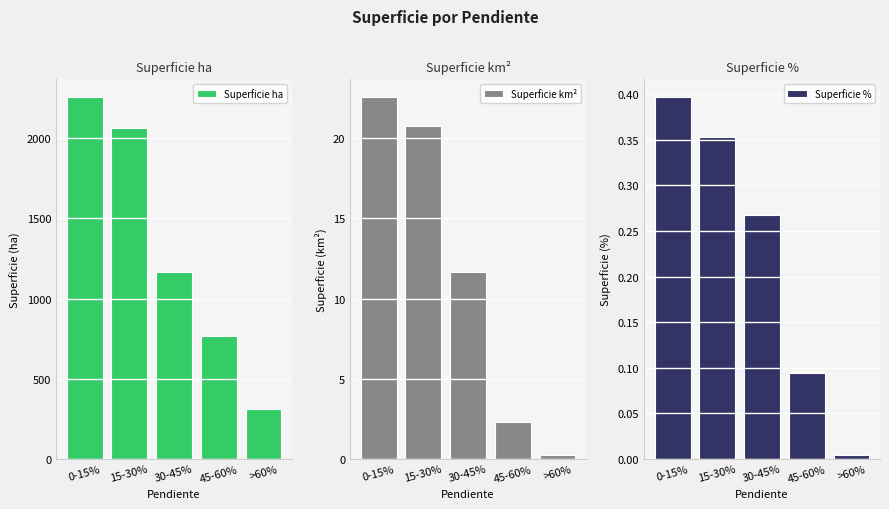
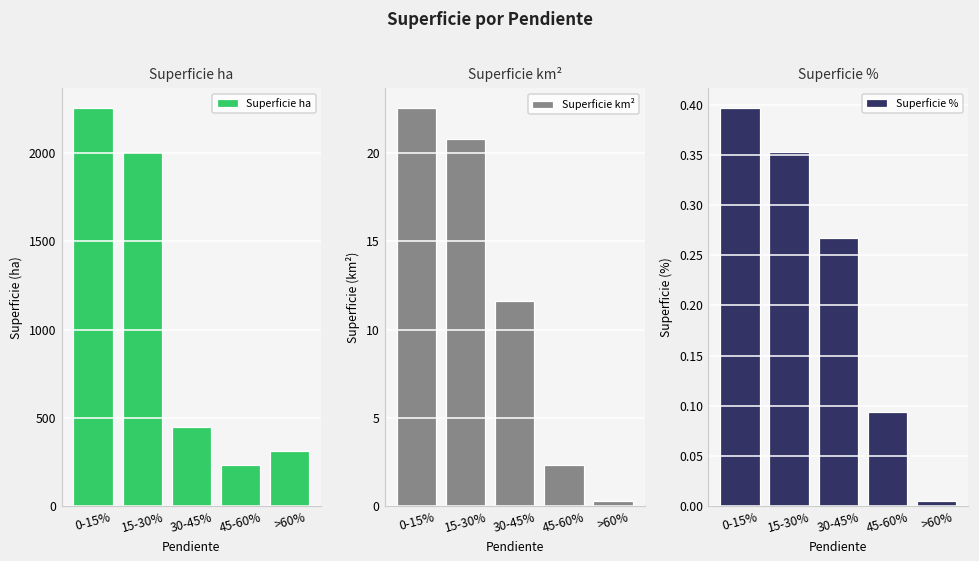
  {
    "Superficie ha": {
      "0-15%": 2260,
-     "15-30%": 2060,
-     "30-45%": 1160,
-     "45-60%": 770,
+     "15-30%": 2010,
+     "30-45%": 450,
+     "45-60%": 230,
      ">60%": 310
    },
    "Superficie km²": {
      "0-15%": 22.6,
      "15-30%": 20.8,
      "30-45%": 11.6,
      "45-60%": 2.3,
      ">60%": 0.3
    },
    "Superficie %": {
      "0-15%": 0.40,
      "15-30%": 0.35,
      "30-45%": 0.27,
      "45-60%": 0.09,
      ">60%": 0.00
    }
  }
